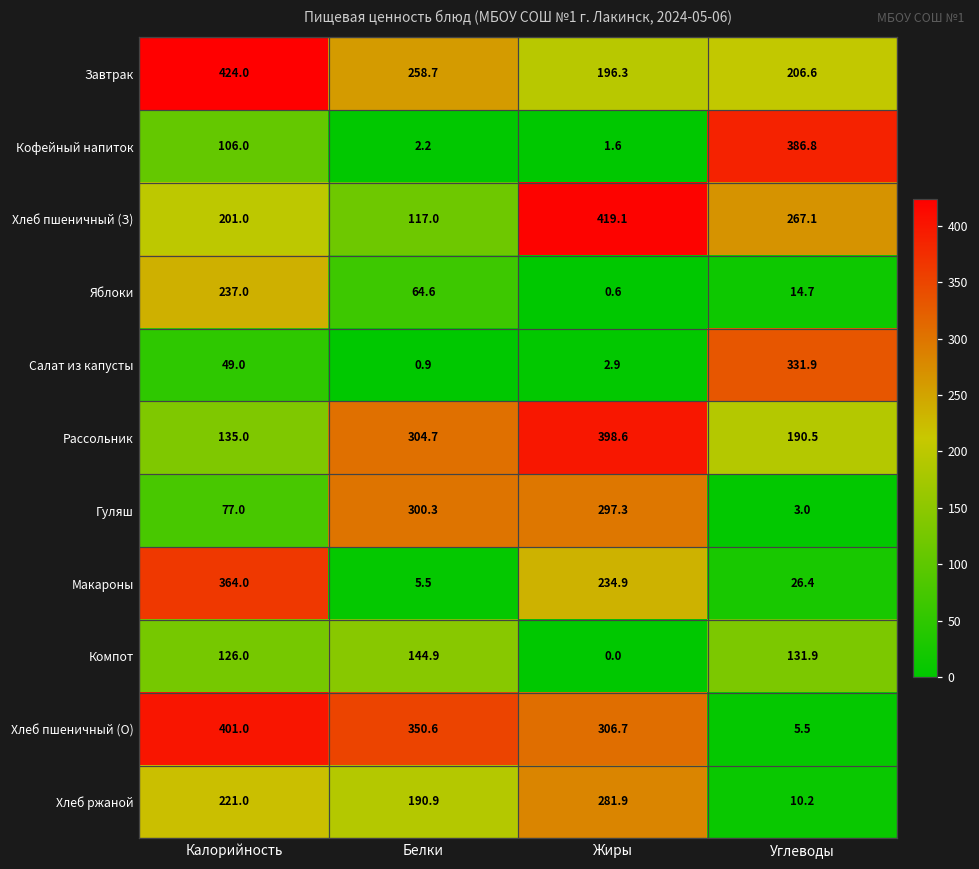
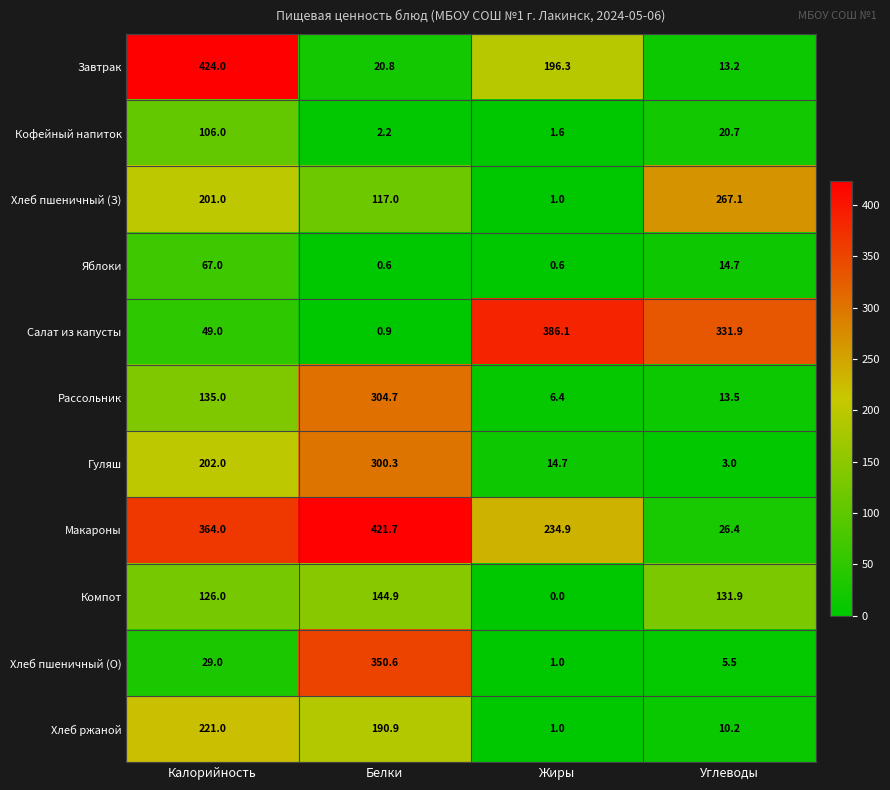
  {
    "Завтрак": {
      "Калорийность": 424.0,
-     "Белки": 258.7,
+     "Белки": 20.8,
      "Жиры": 196.3,
-     "Углеводы": 206.6
+     "Углеводы": 13.2
    },
    "Кофейный напиток": {
      "Калорийность": 106.0,
      "Белки": 2.2,
      "Жиры": 1.6,
-     "Углеводы": 386.8
+     "Углеводы": 20.7
    },
    "Хлеб пшеничный (З)": {
      "Калорийность": 201.0,
      "Белки": 117.0,
-     "Жиры": 419.1,
+     "Жиры": 1.0,
      "Углеводы": 267.1
    },
    "Яблоки": {
-     "Калорийность": 237.0,
-     "Белки": 64.6,
+     "Калорийность": 67.0,
+     "Белки": 0.6,
      "Жиры": 0.6,
      "Углеводы": 14.7
    },
    "Салат из капусты": {
      "Калорийность": 49.0,
      "Белки": 0.9,
-     "Жиры": 2.9,
+     "Жиры": 386.1,
      "Углеводы": 331.9
    },
    "Рассольник": {
      "Калорийность": 135.0,
      "Белки": 304.7,
-     "Жиры": 398.6,
-     "Углеводы": 190.5
+     "Жиры": 6.4,
+     "Углеводы": 13.5
    },
    "Гуляш": {
-     "Калорийность": 77.0,
+     "Калорийность": 202.0,
      "Белки": 300.3,
-     "Жиры": 297.3,
+     "Жиры": 14.7,
      "Углеводы": 3.0
    },
    "Макароны": {
      "Калорийность": 364.0,
-     "Белки": 5.5,
+     "Белки": 421.7,
      "Жиры": 234.9,
      "Углеводы": 26.4
    },
    "Компот": {
      "Калорийность": 126.0,
      "Белки": 144.9,
      "Жиры": 0.0,
      "Углеводы": 131.9
    },
    "Хлеб пшеничный (О)": {
-     "Калорийность": 401.0,
+     "Калорийность": 29.0,
      "Белки": 350.6,
-     "Жиры": 306.7,
+     "Жиры": 1.0,
      "Углеводы": 5.5
    },
    "Хлеб ржаной": {
      "Калорийность": 221.0,
      "Белки": 190.9,
-     "Жиры": 281.9,
+     "Жиры": 1.0,
      "Углеводы": 10.2
    }
  }
